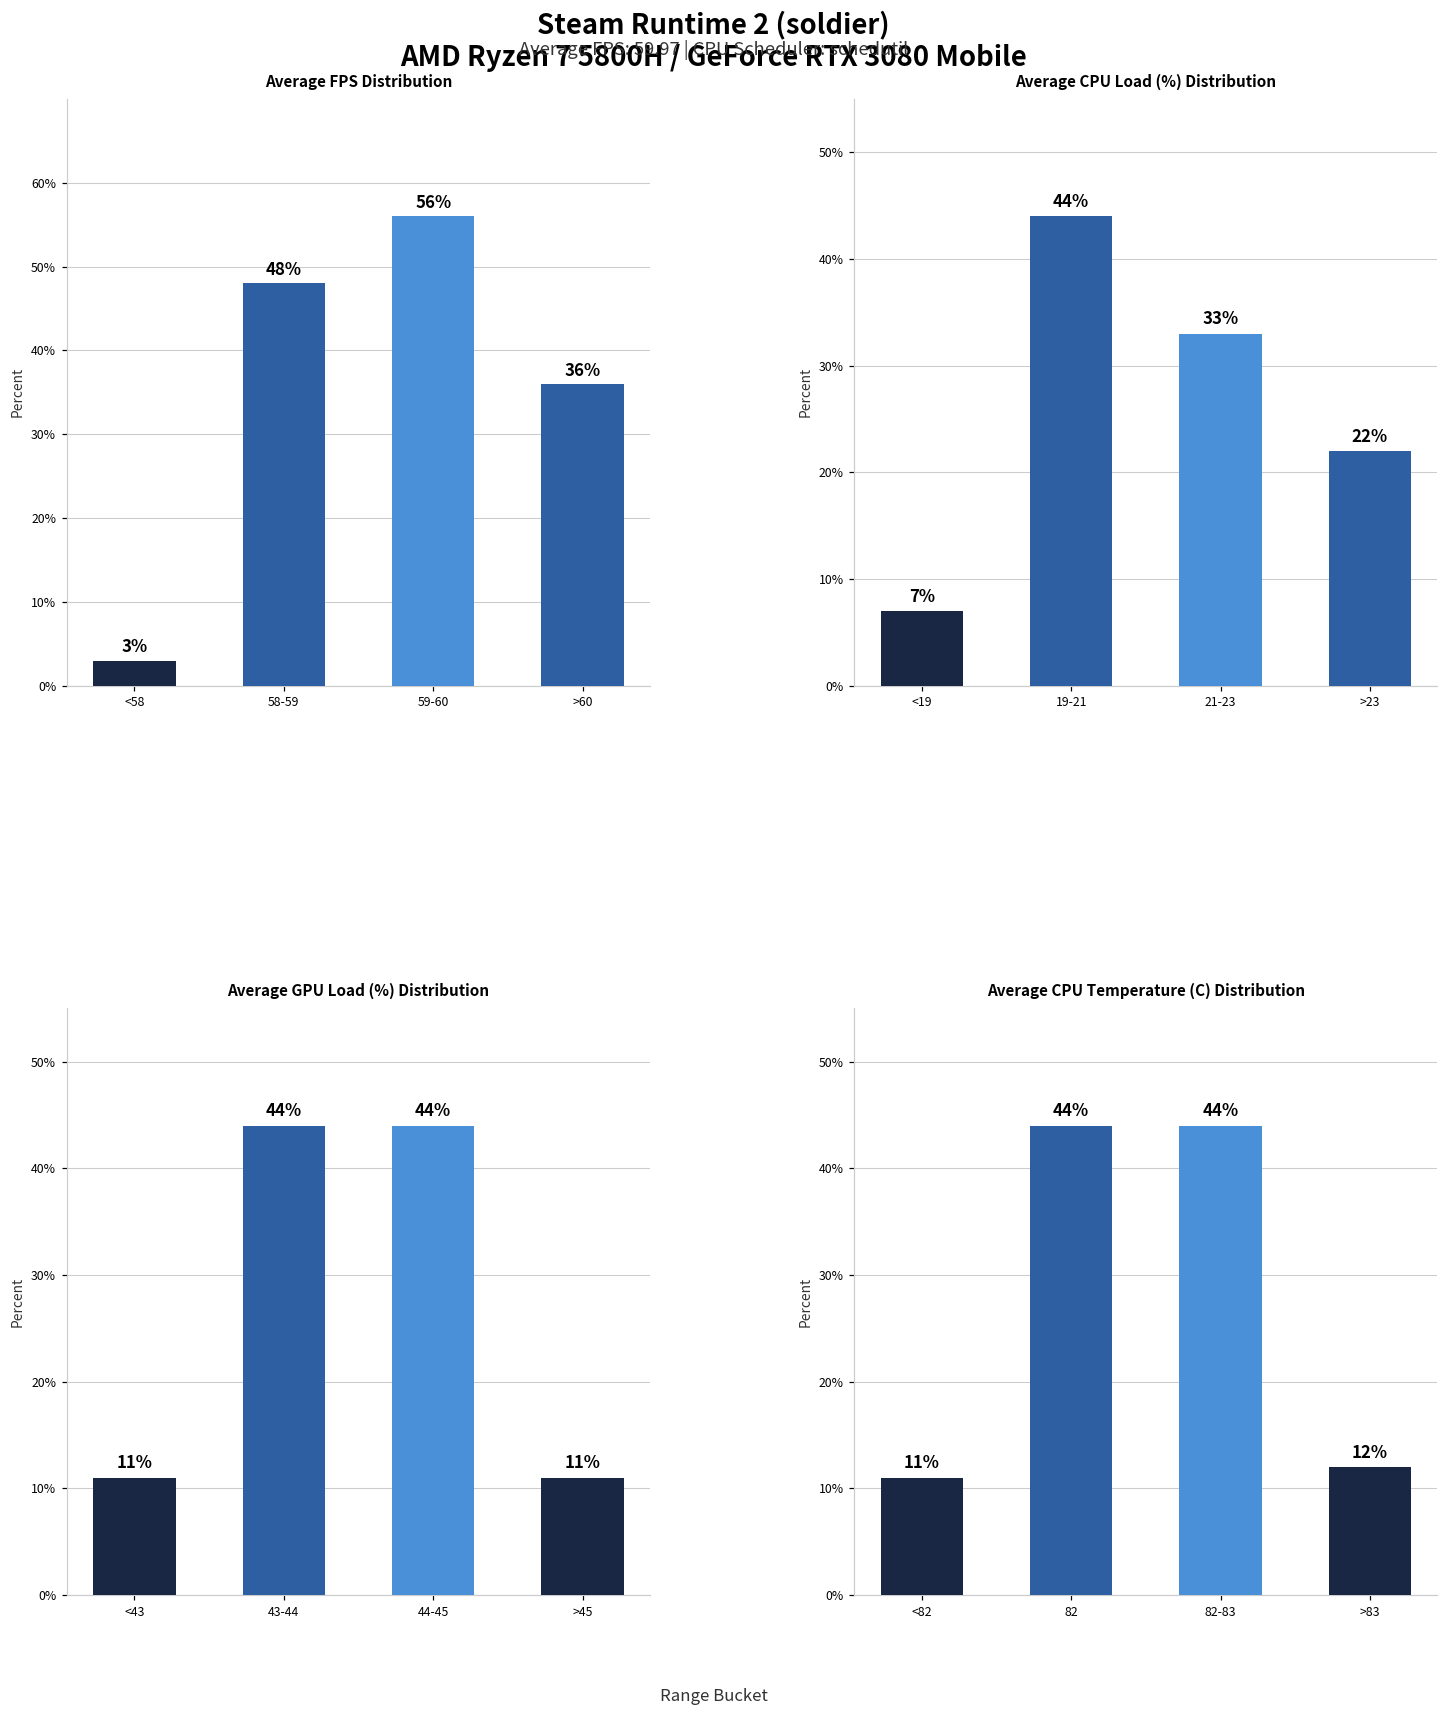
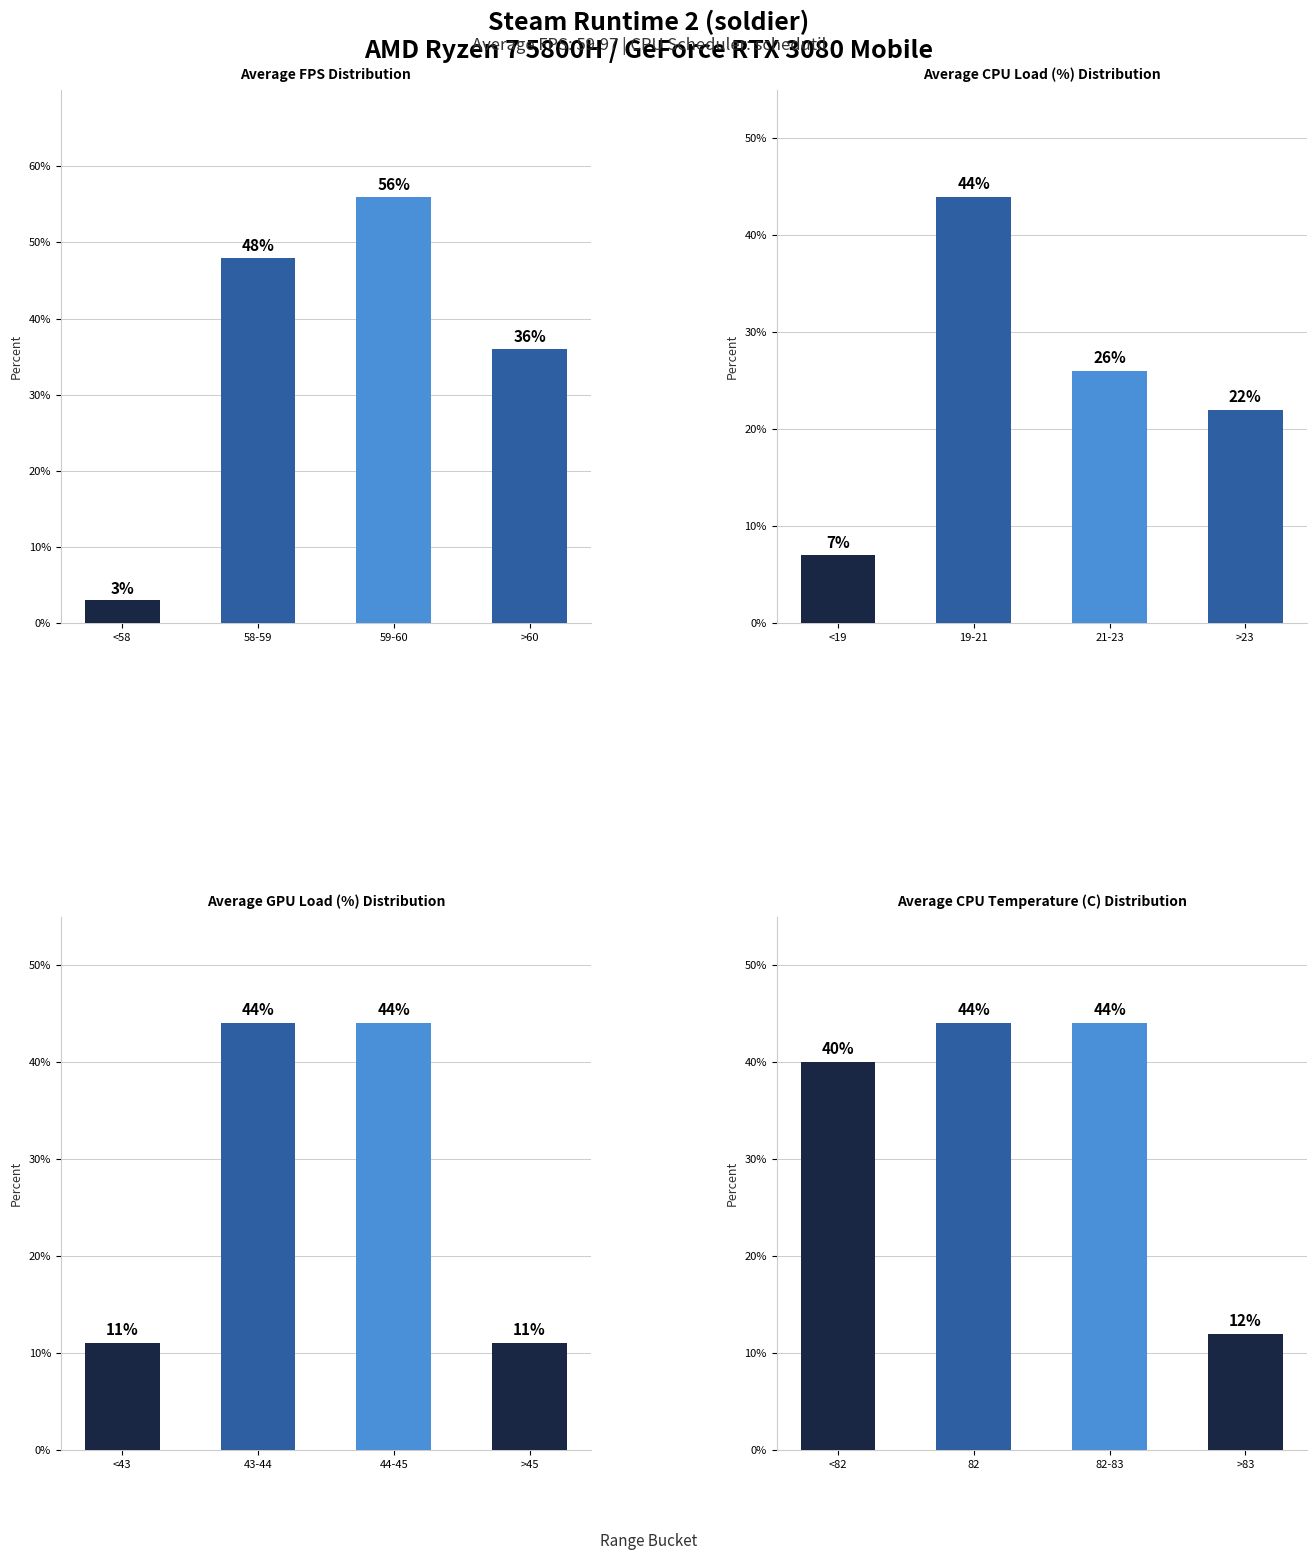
  {
    "Average FPS Distribution": {
      "<58": "3%",
      "58-59": "48%",
      "59-60": "56%",
      ">60": "36%"
    },
    "Average CPU Load (%) Distribution": {
      "<19": "7%",
      "19-21": "44%",
-     "21-23": "33%",
+     "21-23": "26%",
      ">23": "22%"
    },
    "Average GPU Load (%) Distribution": {
      "<43": "11%",
      "43-44": "44%",
      "44-45": "44%",
      ">45": "11%"
    },
    "Average CPU Temperature (C) Distribution": {
-     "<82": "11%",
+     "<82": "40%",
      "82": "44%",
      "82-83": "44%",
      ">83": "12%"
    }
  }
